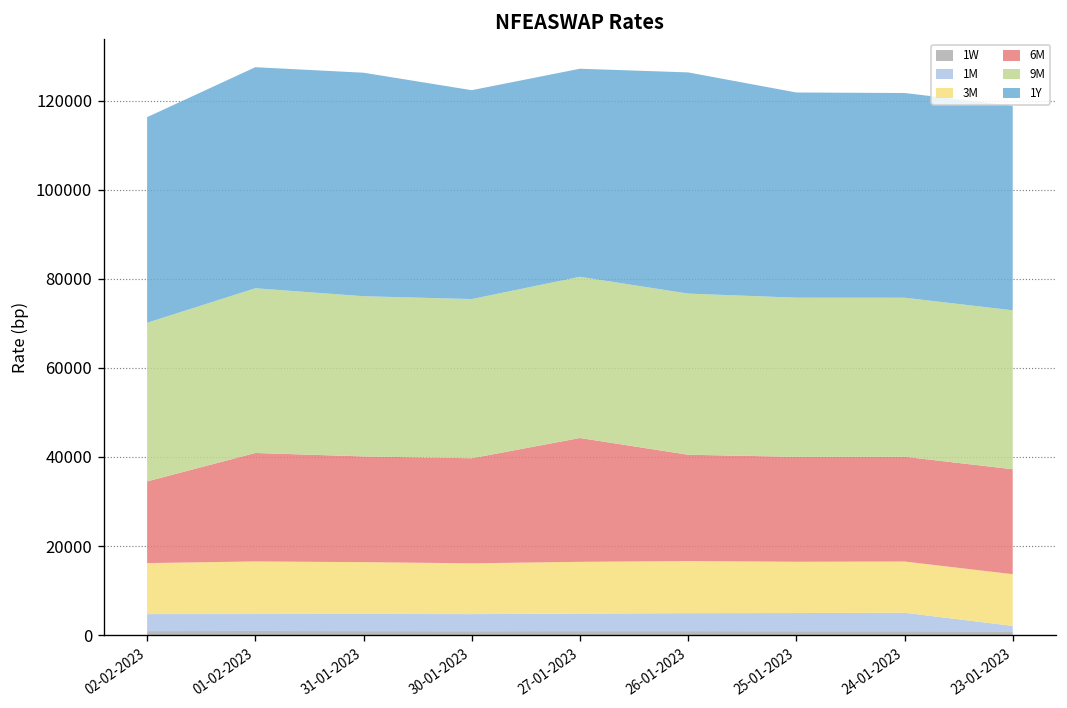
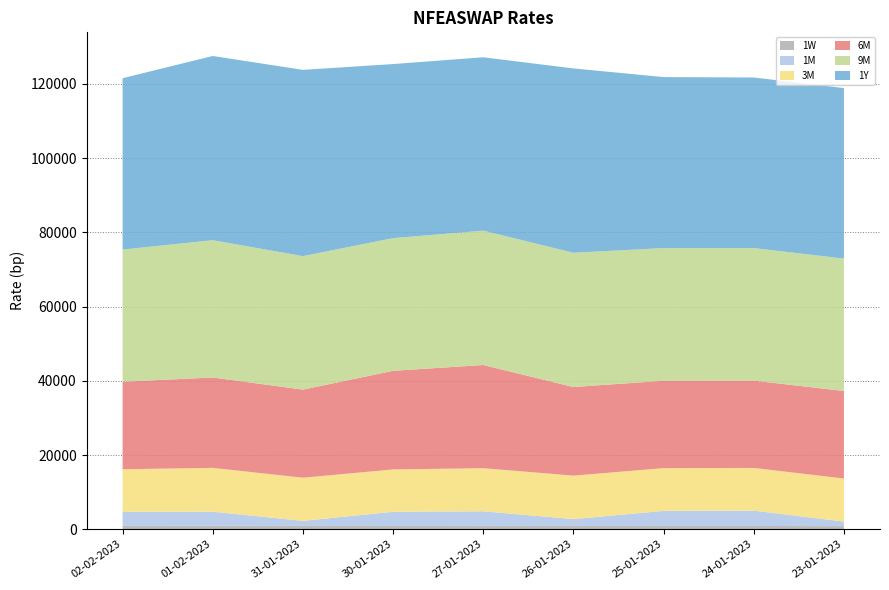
  {
    "1M": {
      "02-02-2023": 4000,
      "01-02-2023": 4000,
-     "31-01-2023": 4000,
+     "31-01-2023": 1000,
      "30-01-2023": 4000,
      "27-01-2023": 4000,
-     "26-01-2023": 4000,
+     "26-01-2023": 2000,
      "25-01-2023": 4000,
      "24-01-2023": 4000,
      "23-01-2023": 1000
    },
    "6M": {
-     "02-02-2023": 18000,
+     "02-02-2023": 24000,
      "01-02-2023": 24000,
      "31-01-2023": 24000,
-     "30-01-2023": 24000,
+     "30-01-2023": 27000,
      "27-01-2023": 28000,
      "26-01-2023": 24000,
      "25-01-2023": 24000,
      "24-01-2023": 24000,
      "23-01-2023": 24000
    },
    "1Y": {
      "02-02-2023": 46000,
      "01-02-2023": 50000,
      "31-01-2023": 50000,
      "30-01-2023": 47000,
      "27-01-2023": 47000,
      "26-01-2023": 50000,
      "25-01-2023": 46000,
      "24-01-2023": 46000,
      "23-01-2023": 46000
    }
  }
